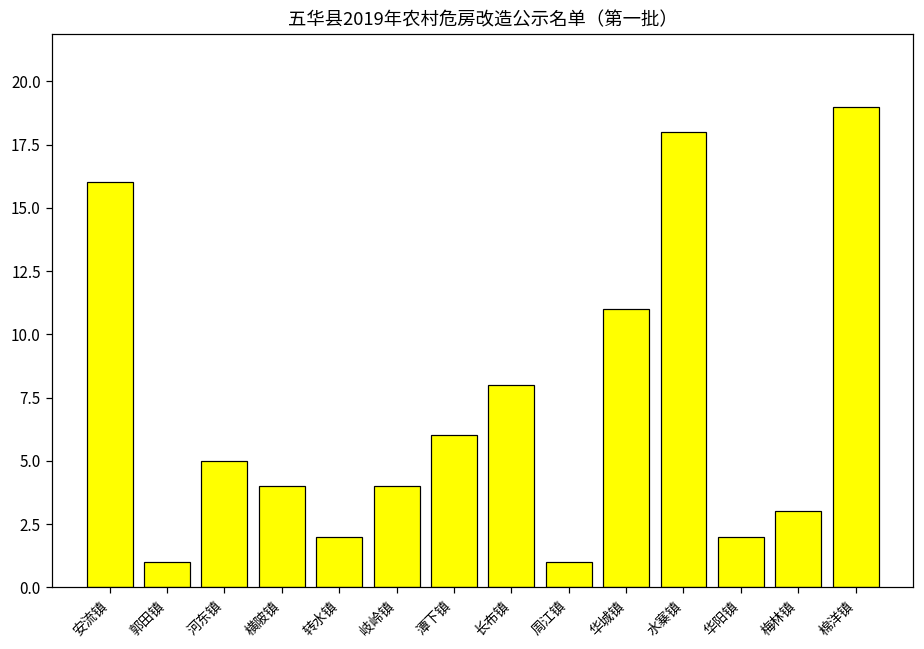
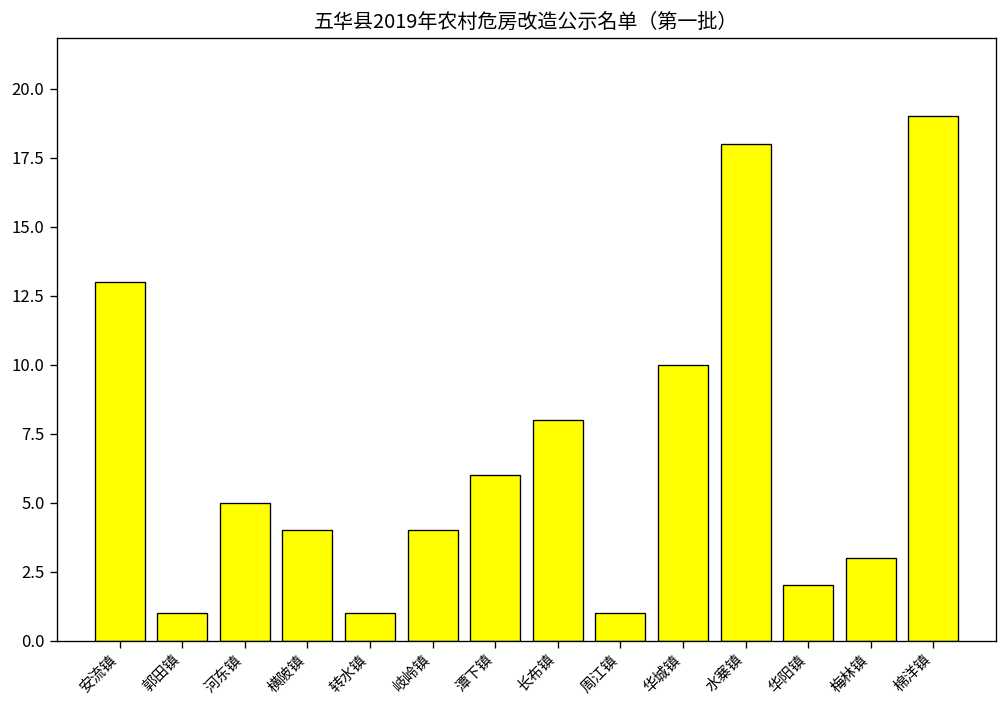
  {
-   "安流镇": 16,
+   "安流镇": 13,
    "郭田镇": 1,
    "河东镇": 5,
    "横陂镇": 4,
-   "转水镇": 2,
+   "转水镇": 1,
    "岐岭镇": 4,
    "潭下镇": 6,
    "长布镇": 8,
    "周江镇": 1,
-   "华城镇": 11,
+   "华城镇": 10,
    "水寨镇": 18,
    "华阳镇": 2,
    "梅林镇": 3,
    "棉洋镇": 19
  }
